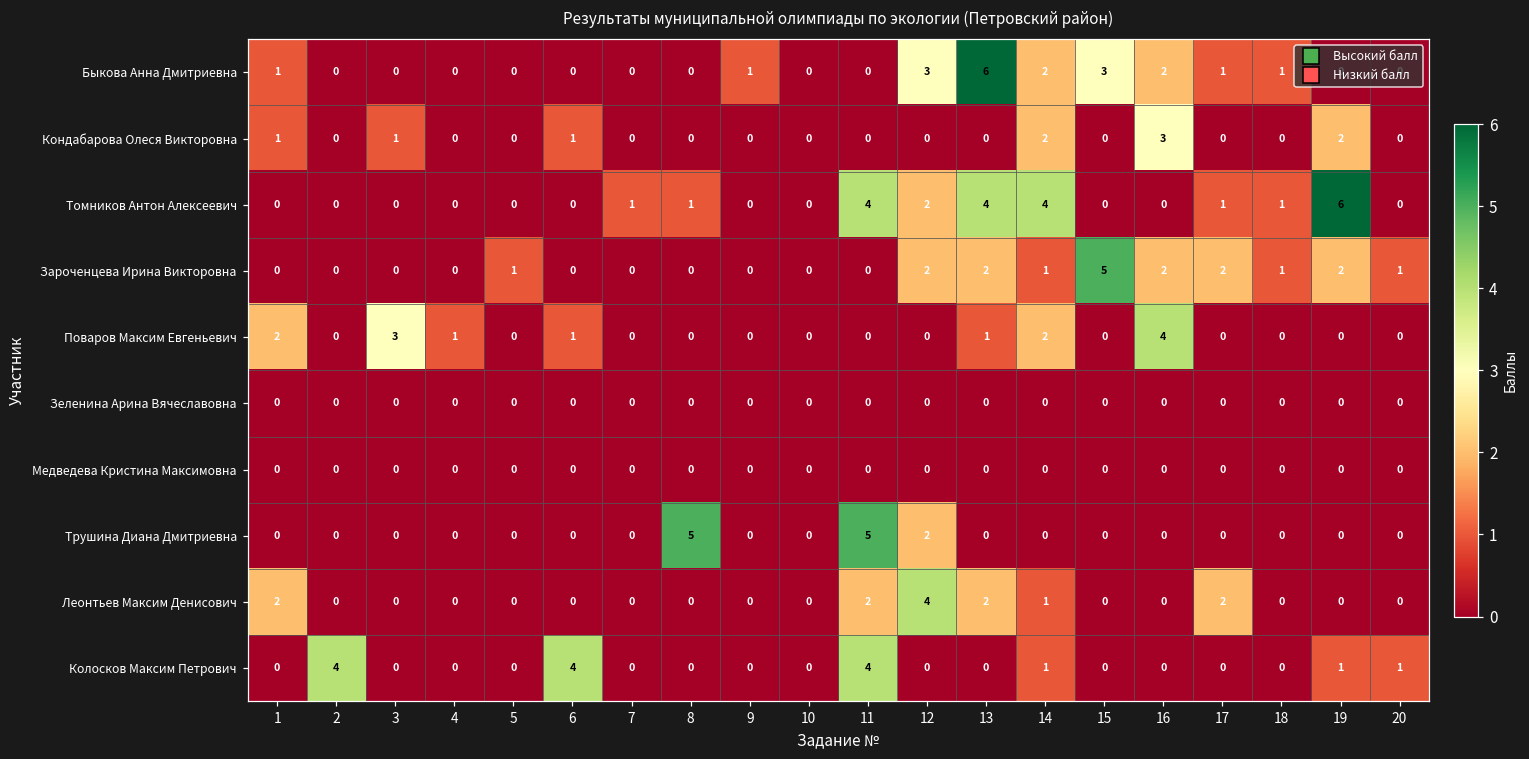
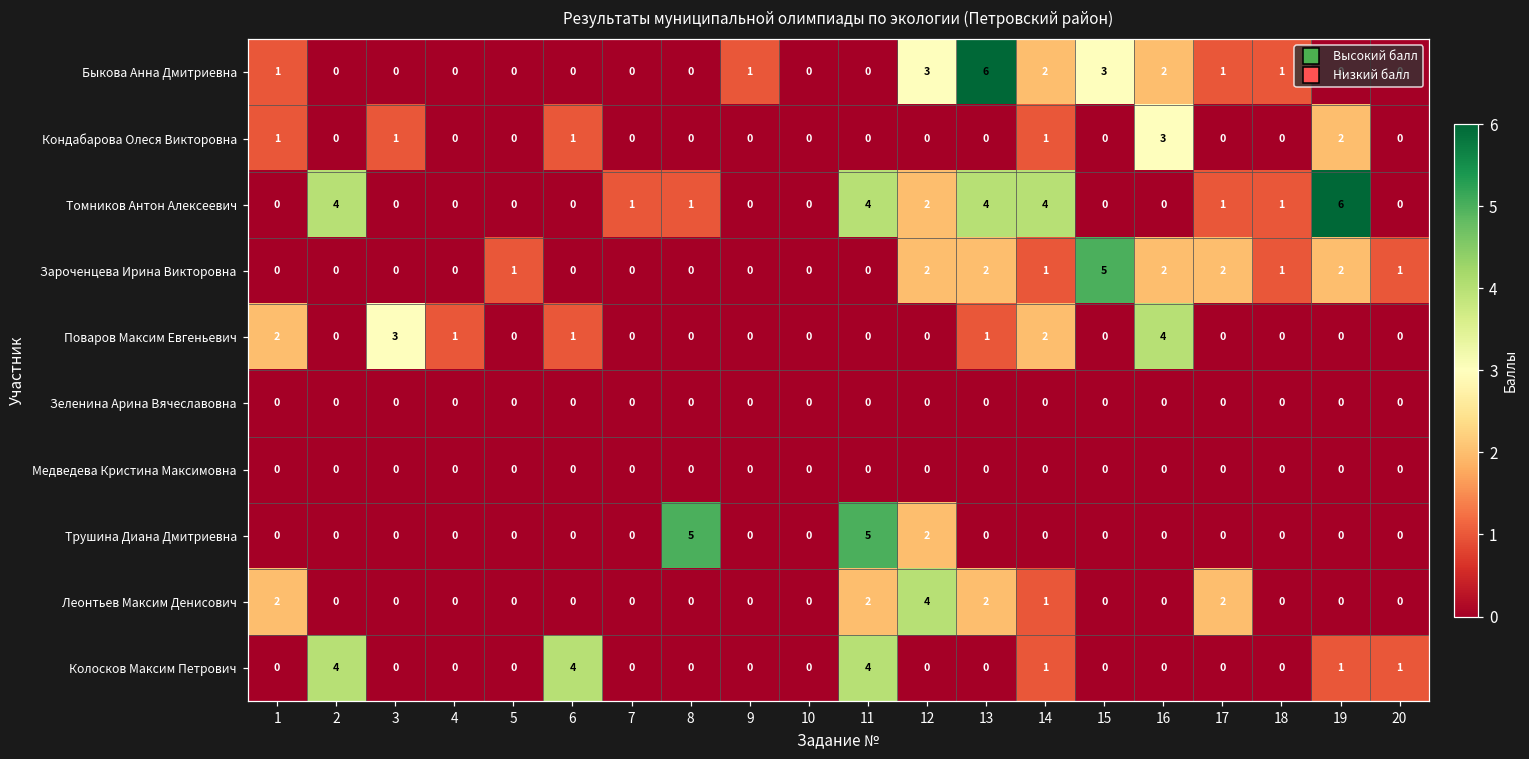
  {
    "Быкова Анна Дмитриевна": {
      "1": 1,
      "2": 0,
      "3": 0,
      "4": 0,
      "5": 0,
      "6": 0,
      "7": 0,
      "8": 0,
      "9": 1,
      "10": 0,
      "11": 0,
      "12": 3,
      "13": 6,
      "14": 2,
      "15": 3,
      "16": 2,
      "17": 1,
      "18": 1
    },
    "Кондабарова Олеся Викторовна": {
      "1": 1,
      "2": 0,
      "3": 1,
      "4": 0,
      "5": 0,
      "6": 1,
      "7": 0,
      "8": 0,
      "9": 0,
      "10": 0,
      "11": 0,
      "12": 0,
      "13": 0,
-     "14": 2,
+     "14": 1,
      "15": 0,
      "16": 3,
      "17": 0,
      "18": 0,
      "19": 2,
      "20": 0
    },
    "Томников Антон Алексеевич": {
      "1": 0,
-     "2": 0,
+     "2": 4,
      "3": 0,
      "4": 0,
      "5": 0,
      "6": 0,
      "7": 1,
      "8": 1,
      "9": 0,
      "10": 0,
      "11": 4,
      "12": 2,
      "13": 4,
      "14": 4,
      "15": 0,
      "16": 0,
      "17": 1,
      "18": 1,
      "19": 6,
      "20": 0
    },
    "Зароченцева Ирина Викторовна": {
      "1": 0,
      "2": 0,
      "3": 0,
      "4": 0,
      "5": 1,
      "6": 0,
      "7": 0,
      "8": 0,
      "9": 0,
      "10": 0,
      "11": 0,
      "12": 2,
      "13": 2,
      "14": 1,
      "15": 5,
      "16": 2,
      "17": 2,
      "18": 1,
      "19": 2,
      "20": 1
    },
    "Поваров Максим Евгеньевич": {
      "1": 2,
      "2": 0,
      "3": 3,
      "4": 1,
      "5": 0,
      "6": 1,
      "7": 0,
      "8": 0,
      "9": 0,
      "10": 0,
      "11": 0,
      "12": 0,
      "13": 1,
      "14": 2,
      "15": 0,
      "16": 4,
      "17": 0,
      "18": 0,
      "19": 0,
      "20": 0
    },
    "Зеленина Арина Вячеславовна": {
      "1": 0,
      "2": 0,
      "3": 0,
      "4": 0,
      "5": 0,
      "6": 0,
      "7": 0,
      "8": 0,
      "9": 0,
      "10": 0,
      "11": 0,
      "12": 0,
      "13": 0,
      "14": 0,
      "15": 0,
      "16": 0,
      "17": 0,
      "18": 0,
      "19": 0,
      "20": 0
    },
    "Медведева Кристина Максимовна": {
      "1": 0,
      "2": 0,
      "3": 0,
      "4": 0,
      "5": 0,
      "6": 0,
      "7": 0,
      "8": 0,
      "9": 0,
      "10": 0,
      "11": 0,
      "12": 0,
      "13": 0,
      "14": 0,
      "15": 0,
      "16": 0,
      "17": 0,
      "18": 0,
      "19": 0,
      "20": 0
    },
    "Трушина Диана Дмитриевна": {
      "1": 0,
      "2": 0,
      "3": 0,
      "4": 0,
      "5": 0,
      "6": 0,
      "7": 0,
      "8": 5,
      "9": 0,
      "10": 0,
      "11": 5,
      "12": 2,
      "13": 0,
      "14": 0,
      "15": 0,
      "16": 0,
      "17": 0,
      "18": 0,
      "19": 0,
      "20": 0
    },
    "Леонтьев Максим Денисович": {
      "1": 2,
      "2": 0,
      "3": 0,
      "4": 0,
      "5": 0,
      "6": 0,
      "7": 0,
      "8": 0,
      "9": 0,
      "10": 0,
      "11": 2,
      "12": 4,
      "13": 2,
      "14": 1,
      "15": 0,
      "16": 0,
      "17": 2,
      "18": 0,
      "19": 0,
      "20": 0
    },
    "Колосков Максим Петрович": {
      "1": 0,
      "2": 4,
      "3": 0,
      "4": 0,
      "5": 0,
      "6": 4,
      "7": 0,
      "8": 0,
      "9": 0,
      "10": 0,
      "11": 4,
      "12": 0,
      "13": 0,
      "14": 1,
      "15": 0,
      "16": 0,
      "17": 0,
      "18": 0,
      "19": 1,
      "20": 1
    }
  }
